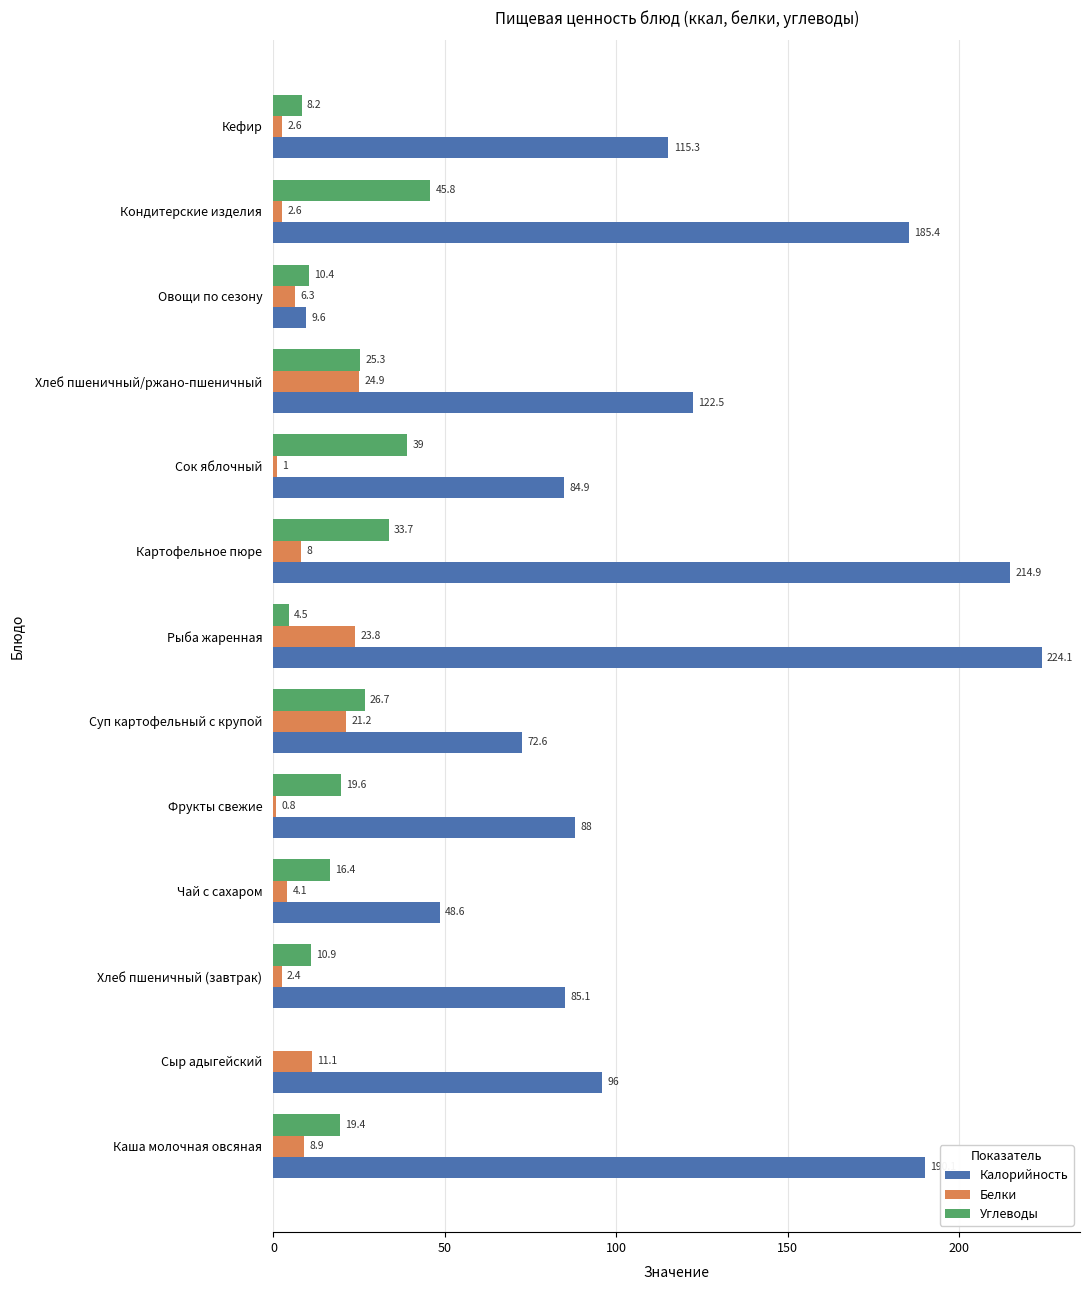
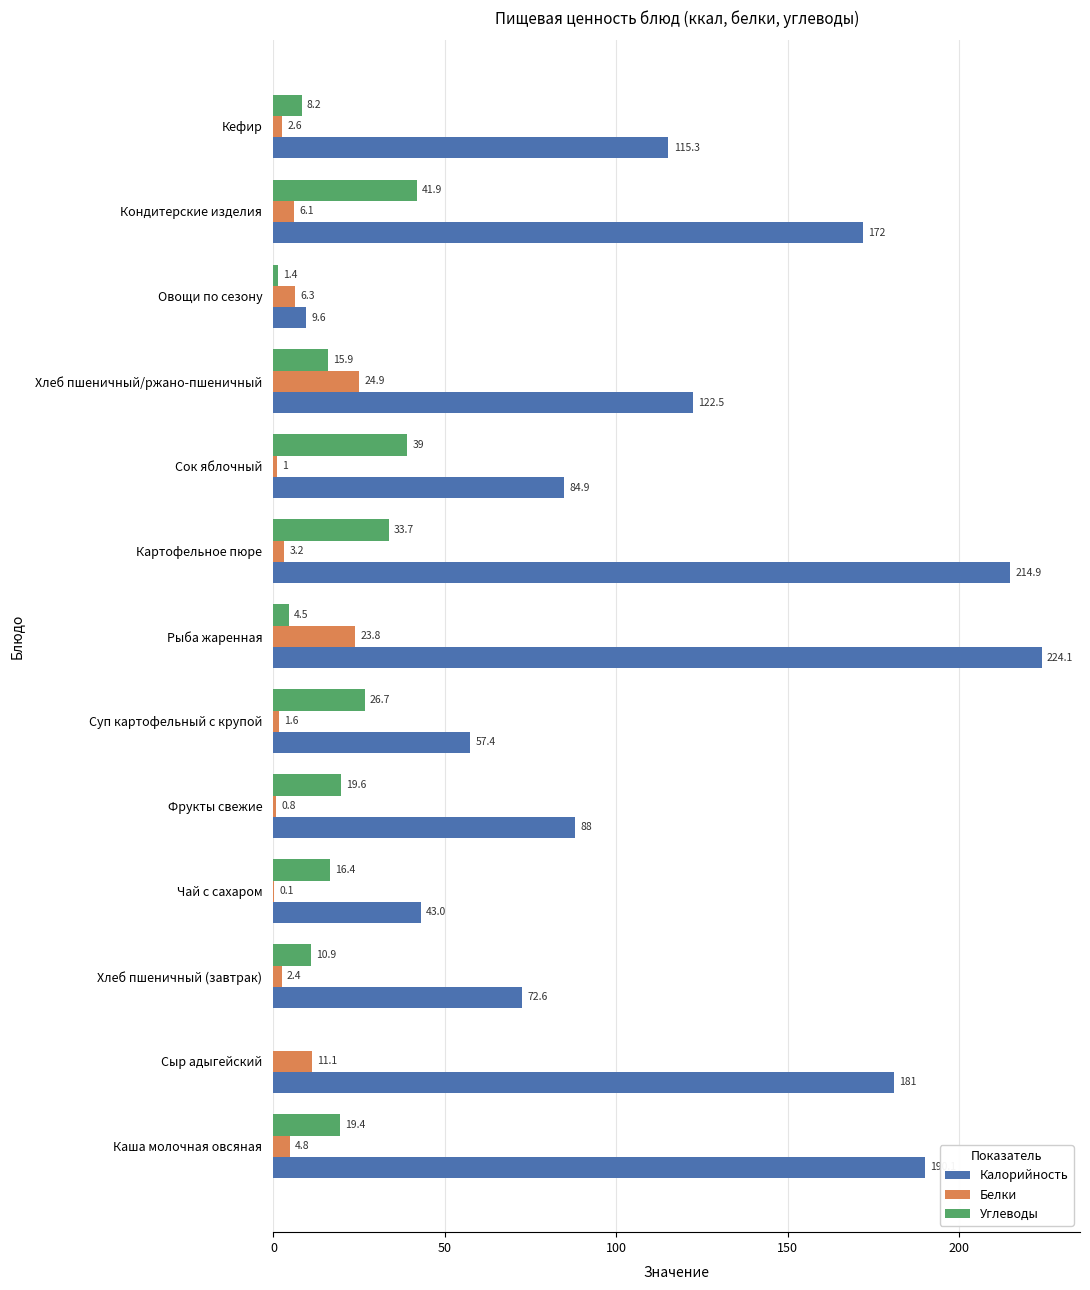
  {
    "Калорийность": {
      "Кефир": 115.3,
-     "Кондитерские изделия": 185.4,
+     "Кондитерские изделия": 172,
      "Овощи по сезону": 9.6,
      "Хлеб пшеничный/ржано-пшеничный": 122.5,
      "Сок яблочный": 84.9,
      "Картофельное пюре": 214.9,
      "Рыба жаренная": 224.1,
-     "Суп картофельный с крупой": 72.6,
+     "Суп картофельный с крупой": 57.4,
      "Фрукты свежие": 88,
-     "Чай с сахаром": 48.6,
-     "Хлеб пшеничный (завтрак)": 85.1,
-     "Сыр адыгейский": 96
+     "Чай с сахаром": 43.0,
+     "Хлеб пшеничный (завтрак)": 72.6,
+     "Сыр адыгейский": 181
    },
    "Белки": {
      "Кефир": 2.6,
-     "Кондитерские изделия": 2.6,
+     "Кондитерские изделия": 6.1,
      "Овощи по сезону": 6.3,
      "Хлеб пшеничный/ржано-пшеничный": 24.9,
      "Сок яблочный": 1,
-     "Картофельное пюре": 8,
+     "Картофельное пюре": 3.2,
      "Рыба жаренная": 23.8,
-     "Суп картофельный с крупой": 21.2,
+     "Суп картофельный с крупой": 1.6,
      "Фрукты свежие": 0.8,
-     "Чай с сахаром": 4.1,
+     "Чай с сахаром": 0.1,
      "Хлеб пшеничный (завтрак)": 2.4,
      "Сыр адыгейский": 11.1,
-     "Каша молочная овсяная": 8.9
+     "Каша молочная овсяная": 4.8
    },
    "Углеводы": {
      "Кефир": 8.2,
-     "Кондитерские изделия": 45.8,
-     "Овощи по сезону": 10.4,
-     "Хлеб пшеничный/ржано-пшеничный": 25.3,
+     "Кондитерские изделия": 41.9,
+     "Овощи по сезону": 1.4,
+     "Хлеб пшеничный/ржано-пшеничный": 15.9,
      "Сок яблочный": 39,
      "Картофельное пюре": 33.7,
      "Рыба жаренная": 4.5,
      "Суп картофельный с крупой": 26.7,
      "Фрукты свежие": 19.6,
      "Чай с сахаром": 16.4,
      "Хлеб пшеничный (завтрак)": 10.9,
      "Каша молочная овсяная": 19.4
    }
  }
